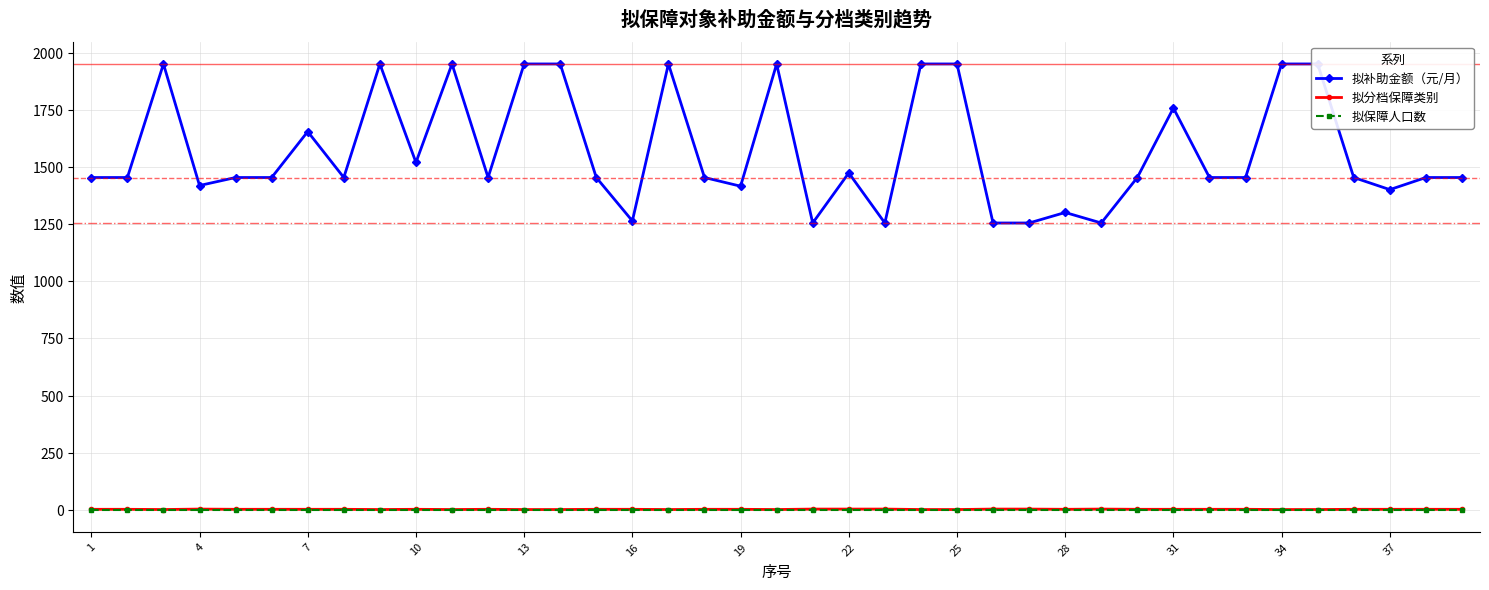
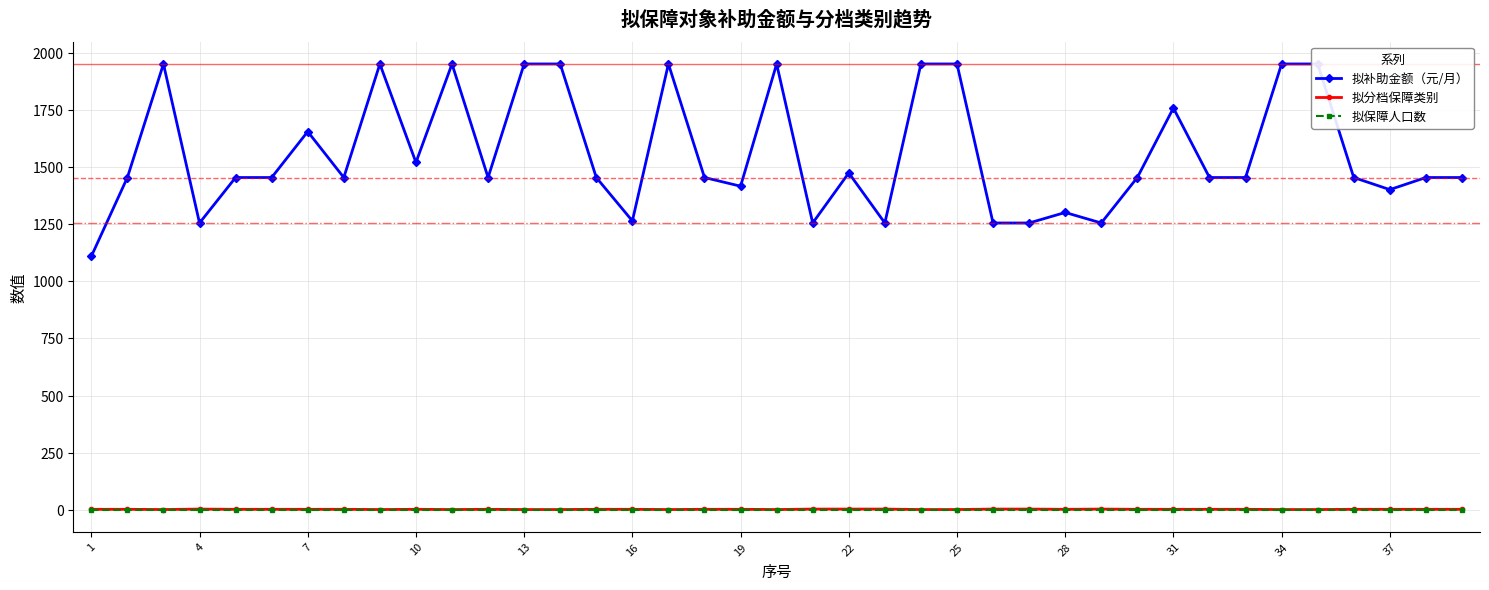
  {
    "拟补助金额（元/月）": {
-     "1": 1450,
-     "4": 1420,
+     "1": 1110,
+     "4": 1260,
      "7": 1660,
      "10": 1520,
      "13": 1950,
      "16": 1260,
      "19": 1420,
      "22": 1470,
      "25": 1950,
      "28": 1300,
      "31": 1760,
      "34": 1950,
      "37": 1400
    },
    "拟保障人口数": {
      "1": 0,
      "4": 0,
      "7": 0,
      "10": 0,
      "13": 0,
      "16": 0,
      "19": 0,
      "22": 0,
      "25": 0,
      "28": 0,
      "31": 0,
      "34": 0,
      "37": 0
    }
  }
